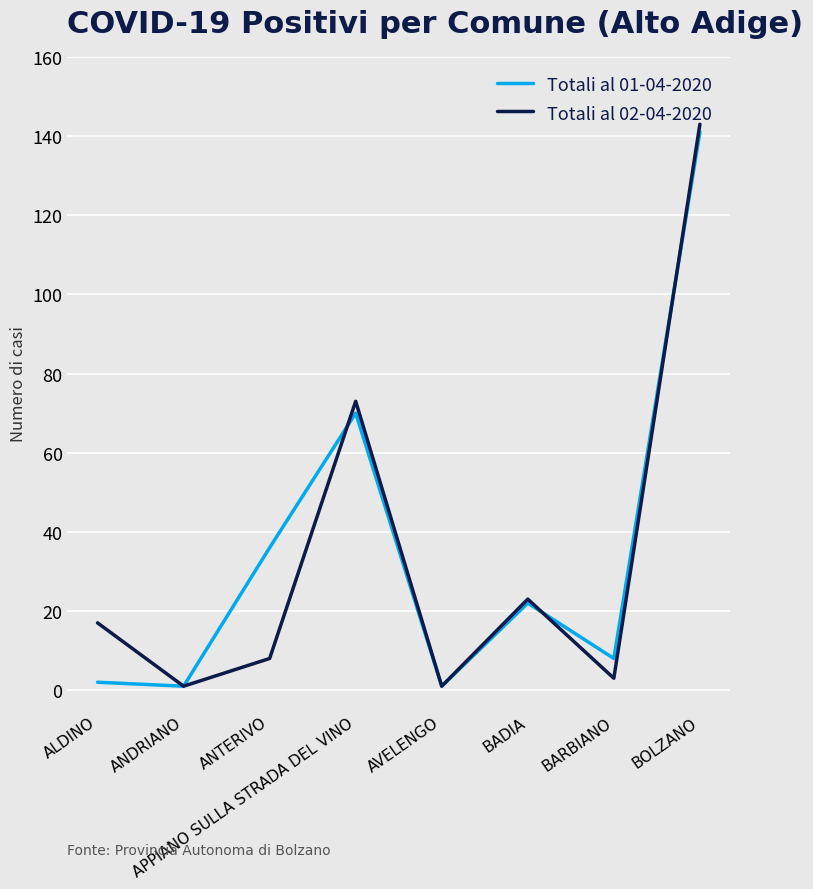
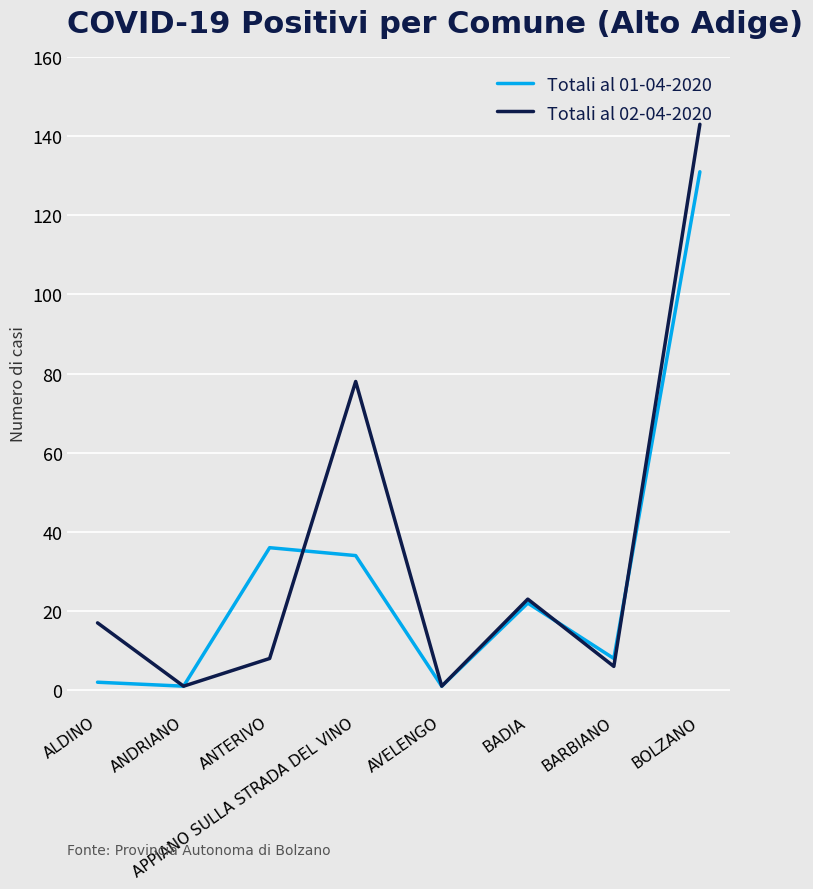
  {
    "Totali al 01-04-2020": {
      "ALDINO": 2,
      "ANTERIVO": 36,
-     "APPIANO SULLA STRADA DEL VINO": 70,
+     "APPIANO SULLA STRADA DEL VINO": 34,
      "BADIA": 22,
      "BARBIANO": 8,
-     "BOLZANO": 141
+     "BOLZANO": 131
    },
    "Totali al 02-04-2020": {
      "ALDINO": 17,
      "ANTERIVO": 8,
-     "APPIANO SULLA STRADA DEL VINO": 73,
+     "APPIANO SULLA STRADA DEL VINO": 78,
      "BADIA": 23,
-     "BARBIANO": 3,
+     "BARBIANO": 6,
      "BOLZANO": 143
    }
  }
